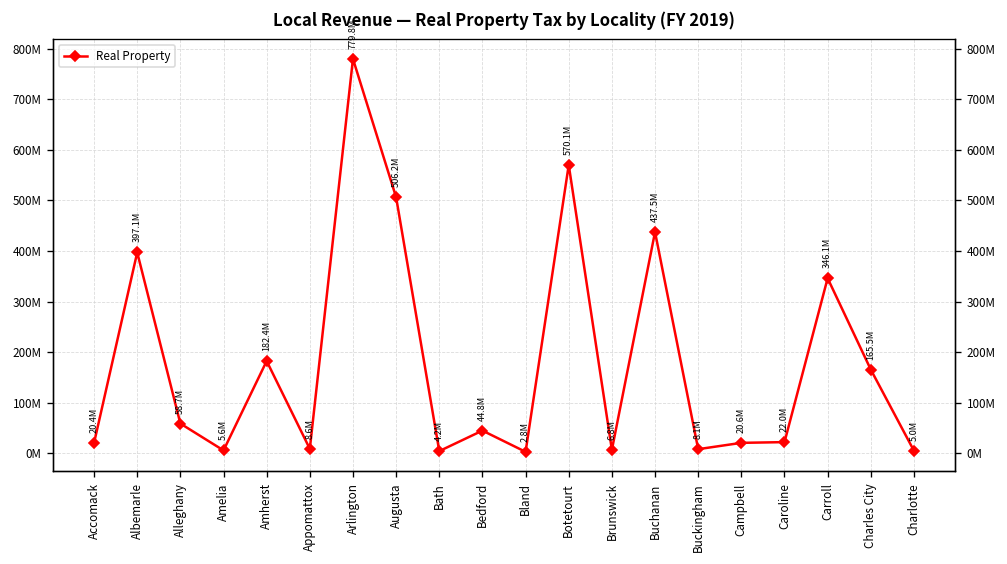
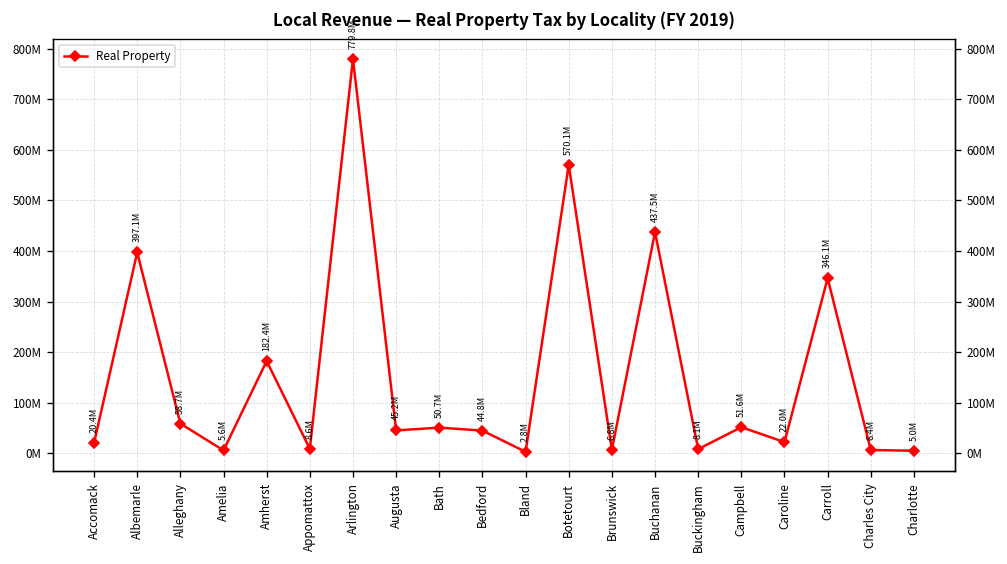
  {
    "Accomack": "20.4M",
    "Albemarle": "397.1M",
    "Alleghany": "58.7M",
    "Amelia": "5.6M",
    "Amherst": "182.4M",
    "Appomattox": "8.6M",
    "Arlington": "779.8M",
-   "Augusta": "506.2M",
-   "Bath": "4.2M",
+   "Augusta": "45.2M",
+   "Bath": "50.7M",
    "Bedford": "44.8M",
    "Bland": "2.8M",
    "Botetourt": "570.1M",
    "Brunswick": "6.8M",
    "Buchanan": "437.5M",
    "Buckingham": "8.1M",
-   "Campbell": "20.6M",
+   "Campbell": "51.6M",
    "Caroline": "22.0M",
    "Carroll": "346.1M",
-   "Charles City": "165.5M",
+   "Charles City": "6.4M",
    "Charlotte": "5.0M"
  }
